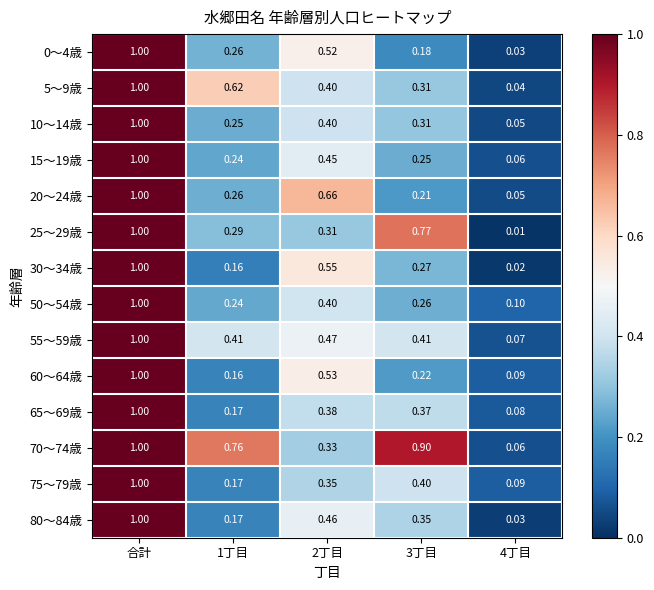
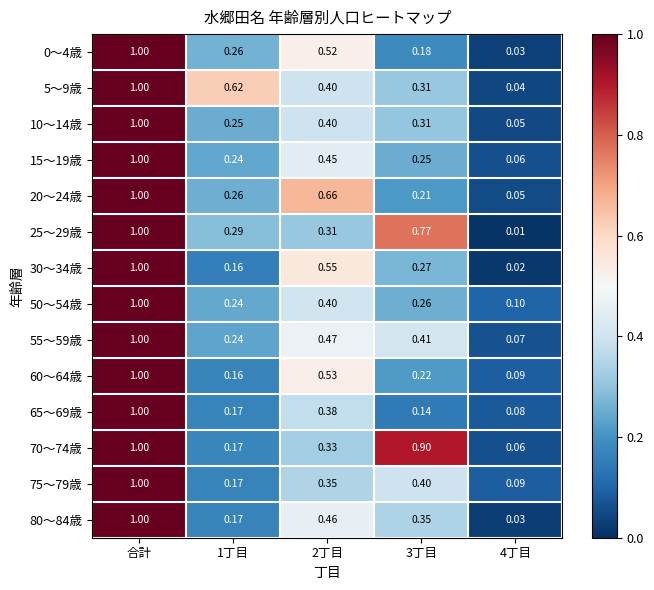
  {
    "0～4歳": {
      "合計": 1.00,
      "1丁目": 0.26,
      "2丁目": 0.52,
      "3丁目": 0.18,
      "4丁目": 0.03
    },
    "5～9歳": {
      "合計": 1.00,
      "1丁目": 0.62,
      "2丁目": 0.40,
      "3丁目": 0.31,
      "4丁目": 0.04
    },
    "10～14歳": {
      "合計": 1.00,
      "1丁目": 0.25,
      "2丁目": 0.40,
      "3丁目": 0.31,
      "4丁目": 0.05
    },
    "15～19歳": {
      "合計": 1.00,
      "1丁目": 0.24,
      "2丁目": 0.45,
      "3丁目": 0.25,
      "4丁目": 0.06
    },
    "20～24歳": {
      "合計": 1.00,
      "1丁目": 0.26,
      "2丁目": 0.66,
      "3丁目": 0.21,
      "4丁目": 0.05
    },
    "25～29歳": {
      "合計": 1.00,
      "1丁目": 0.29,
      "2丁目": 0.31,
      "3丁目": 0.77,
      "4丁目": 0.01
    },
    "30～34歳": {
      "合計": 1.00,
      "1丁目": 0.16,
      "2丁目": 0.55,
      "3丁目": 0.27,
      "4丁目": 0.02
    },
    "50～54歳": {
      "合計": 1.00,
      "1丁目": 0.24,
      "2丁目": 0.40,
      "3丁目": 0.26,
      "4丁目": 0.10
    },
    "55～59歳": {
      "合計": 1.00,
-     "1丁目": 0.41,
+     "1丁目": 0.24,
      "2丁目": 0.47,
      "3丁目": 0.41,
      "4丁目": 0.07
    },
    "60～64歳": {
      "合計": 1.00,
      "1丁目": 0.16,
      "2丁目": 0.53,
      "3丁目": 0.22,
      "4丁目": 0.09
    },
    "65～69歳": {
      "合計": 1.00,
      "1丁目": 0.17,
      "2丁目": 0.38,
-     "3丁目": 0.37,
+     "3丁目": 0.14,
      "4丁目": 0.08
    },
    "70～74歳": {
      "合計": 1.00,
-     "1丁目": 0.76,
+     "1丁目": 0.17,
      "2丁目": 0.33,
      "3丁目": 0.90,
      "4丁目": 0.06
    },
    "75～79歳": {
      "合計": 1.00,
      "1丁目": 0.17,
      "2丁目": 0.35,
      "3丁目": 0.40,
      "4丁目": 0.09
    },
    "80～84歳": {
      "合計": 1.00,
      "1丁目": 0.17,
      "2丁目": 0.46,
      "3丁目": 0.35,
      "4丁目": 0.03
    }
  }
